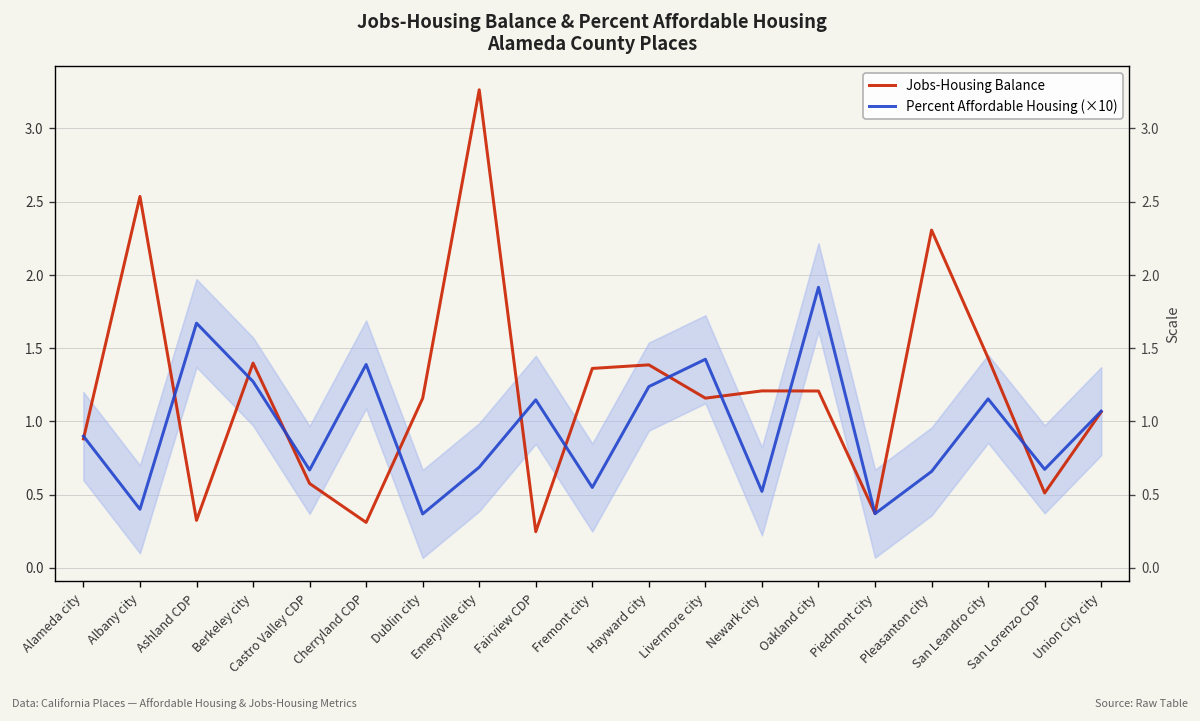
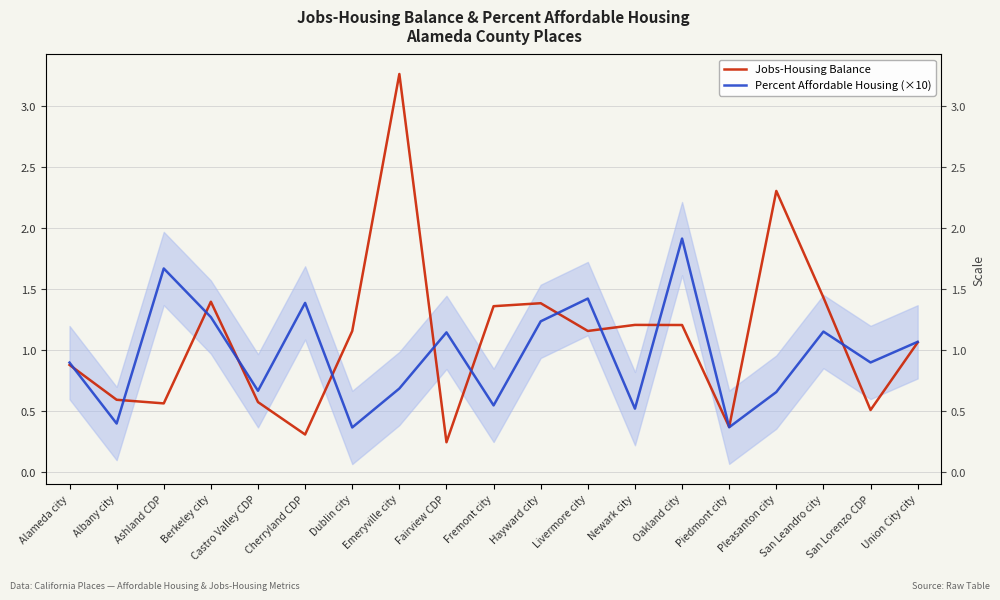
  {
    "Jobs-Housing Balance": {
-     "Albany city": 2.54,
-     "Ashland CDP": 0.32,
+     "Albany city": 0.59,
+     "Ashland CDP": 0.56,
      "Berkeley city": 1.40,
      "Castro Valley CDP": 0.58,
      "Cherryland CDP": 0.31,
      "Dublin city": 1.16,
      "Emeryville city": 3.26,
      "Fairview CDP": 0.25,
      "Fremont city": 1.36,
      "Hayward city": 1.39,
      "Livermore city": 1.16,
      "Newark city": 1.21,
      "Oakland city": 1.21,
      "Pleasanton city": 2.31,
      "San Lorenzo CDP": 0.51
    },
    "Percent Affordable Housing (×10)": {
      "Albany city": 0.40,
      "Ashland CDP": 1.67,
      "Berkeley city": 1.27,
      "Castro Valley CDP": 0.67,
      "Cherryland CDP": 1.39,
      "Dublin city": 0.37,
      "Emeryville city": 0.69,
      "Fairview CDP": 1.15,
      "Fremont city": 0.55,
      "Hayward city": 1.24,
      "Livermore city": 1.42,
      "Newark city": 0.52,
      "Oakland city": 1.91,
      "Pleasanton city": 0.66,
      "San Leandro city": 1.15,
-     "San Lorenzo CDP": 0.67
+     "San Lorenzo CDP": 0.90
    }
  }
